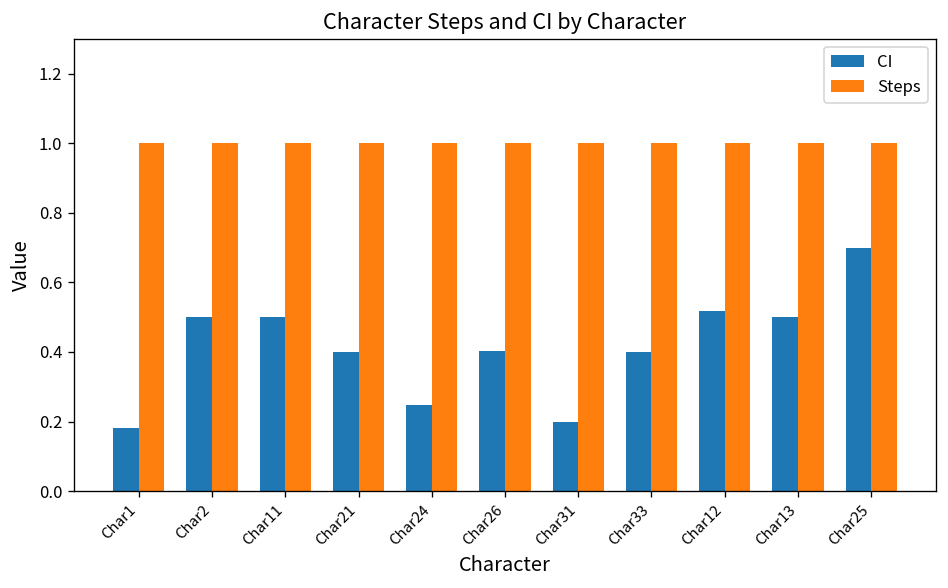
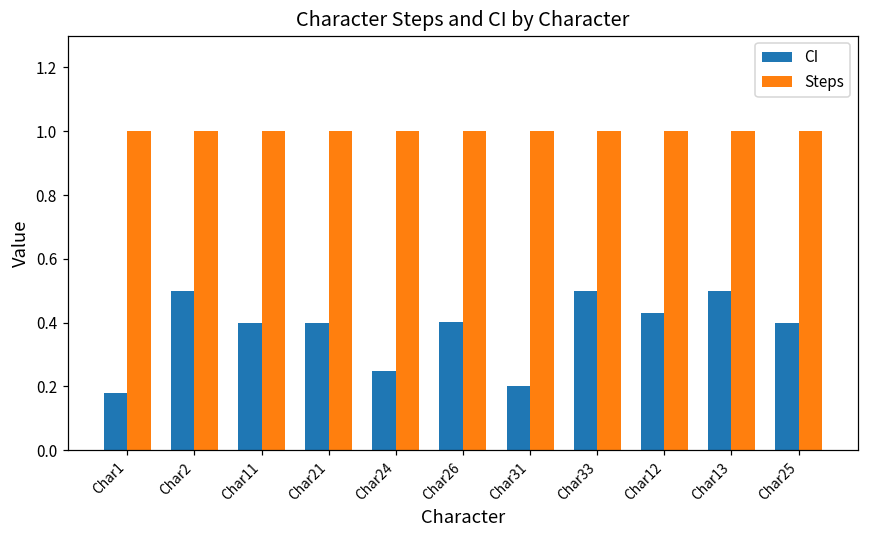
  {
    "CI": {
      "Char1": 0.18,
      "Char2": 0.50,
-     "Char11": 0.5,
+     "Char11": 0.4,
      "Char21": 0.40,
      "Char24": 0.25,
      "Char26": 0.40,
      "Char31": 0.20,
-     "Char33": 0.4,
-     "Char12": 0.52,
+     "Char33": 0.5,
+     "Char12": 0.43,
      "Char13": 0.50,
-     "Char25": 0.7
+     "Char25": 0.4
    },
    "Steps": {
      "Char1": 1.00,
      "Char2": 1.00,
      "Char11": 1.00,
      "Char21": 1.00,
      "Char24": 1.00,
      "Char26": 1.00,
      "Char31": 1.00,
      "Char33": 1.00,
      "Char12": 1.00,
      "Char13": 1.00,
      "Char25": 1.00
    }
  }
